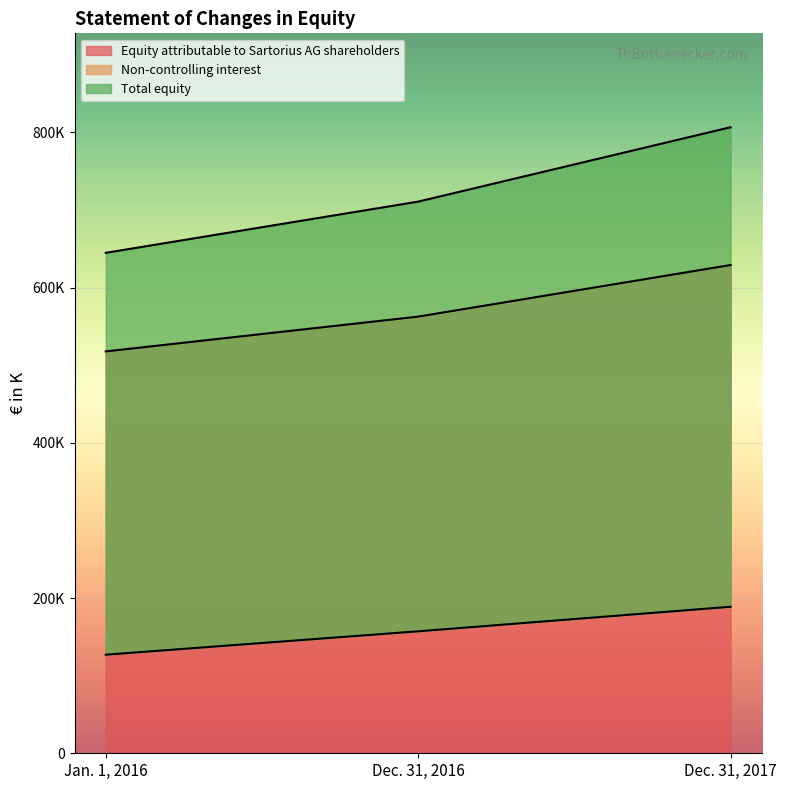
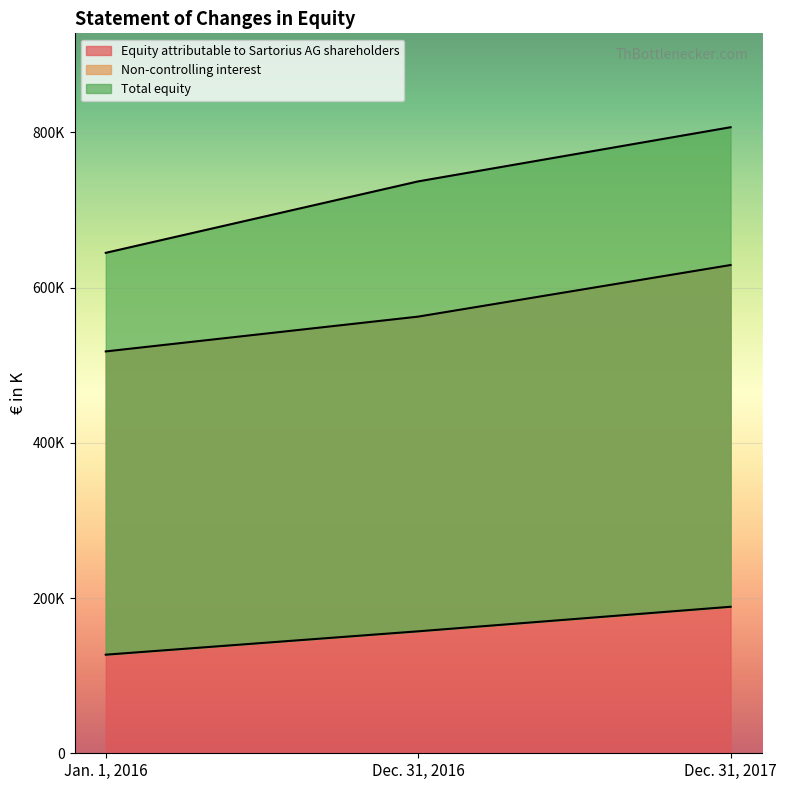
  {
    "Non-controlling interest": {
      "Jan. 1, 2016": 520000,
      "Dec. 31, 2016": 560000,
      "Dec. 31, 2017": 630000
    },
    "Total equity": {
      "Jan. 1, 2016": 640000,
-     "Dec. 31, 2016": 710000,
+     "Dec. 31, 2016": 740000,
      "Dec. 31, 2017": 810000
    }
  }
